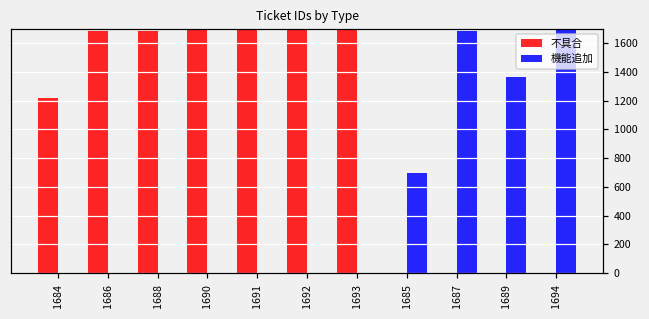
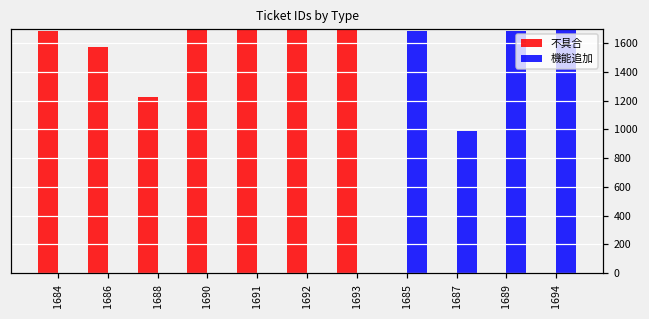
  {
    "不具合": {
-     "1684": 1220,
-     "1686": 1690,
-     "1688": 1690,
+     "1684": 1680,
+     "1686": 1580,
+     "1688": 1230,
      "1690": 1690,
      "1691": 1690,
      "1692": 1690,
      "1693": 1690,
      "1685": 0,
      "1687": 0,
      "1689": 0,
      "1694": 0
    },
    "機能追加": {
      "1684": 0,
      "1686": 0,
      "1688": 0,
      "1690": 0,
      "1691": 0,
      "1692": 0,
      "1693": 0,
-     "1685": 700,
-     "1687": 1690,
-     "1689": 1360,
+     "1685": 1690,
+     "1687": 990,
+     "1689": 1690,
      "1694": 1690
    }
  }
